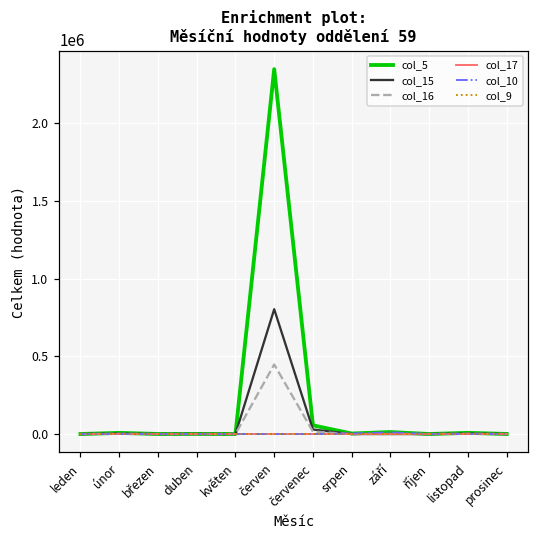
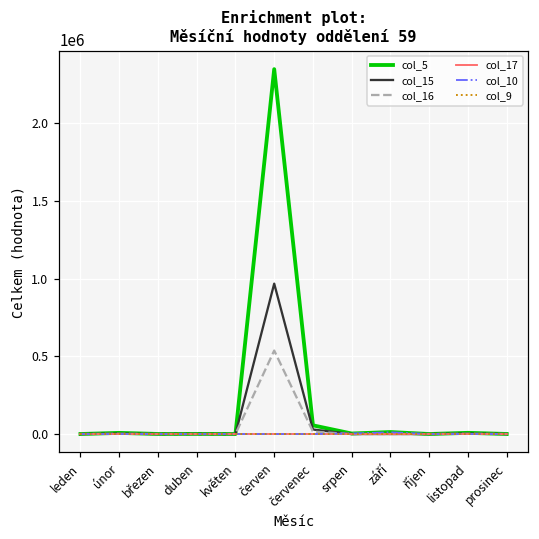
  {
    "col_5": {
      "červen": 2350000,
      "červenec": 60000
    },
    "col_15": {
-     "červen": 800000
+     "červen": 970000
    },
    "col_16": {
-     "červen": 450000
+     "červen": 540000
    }
  }
